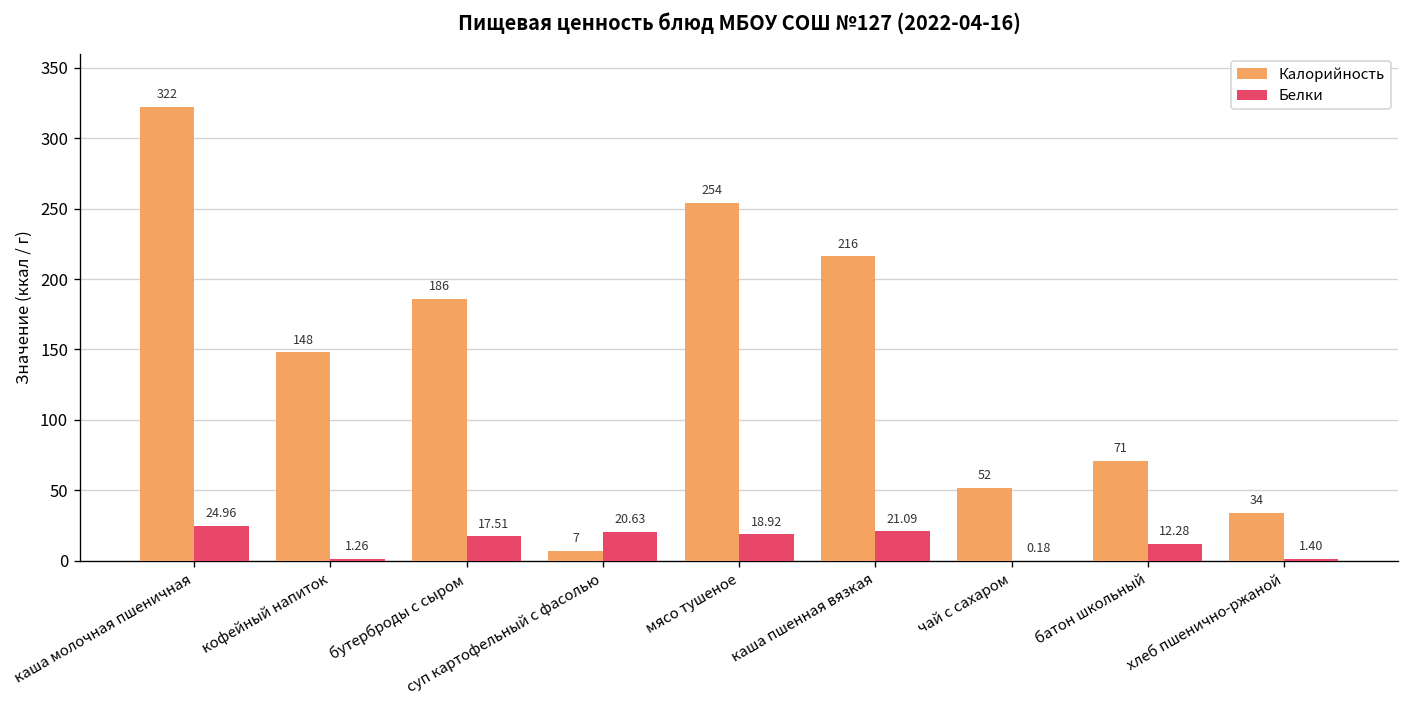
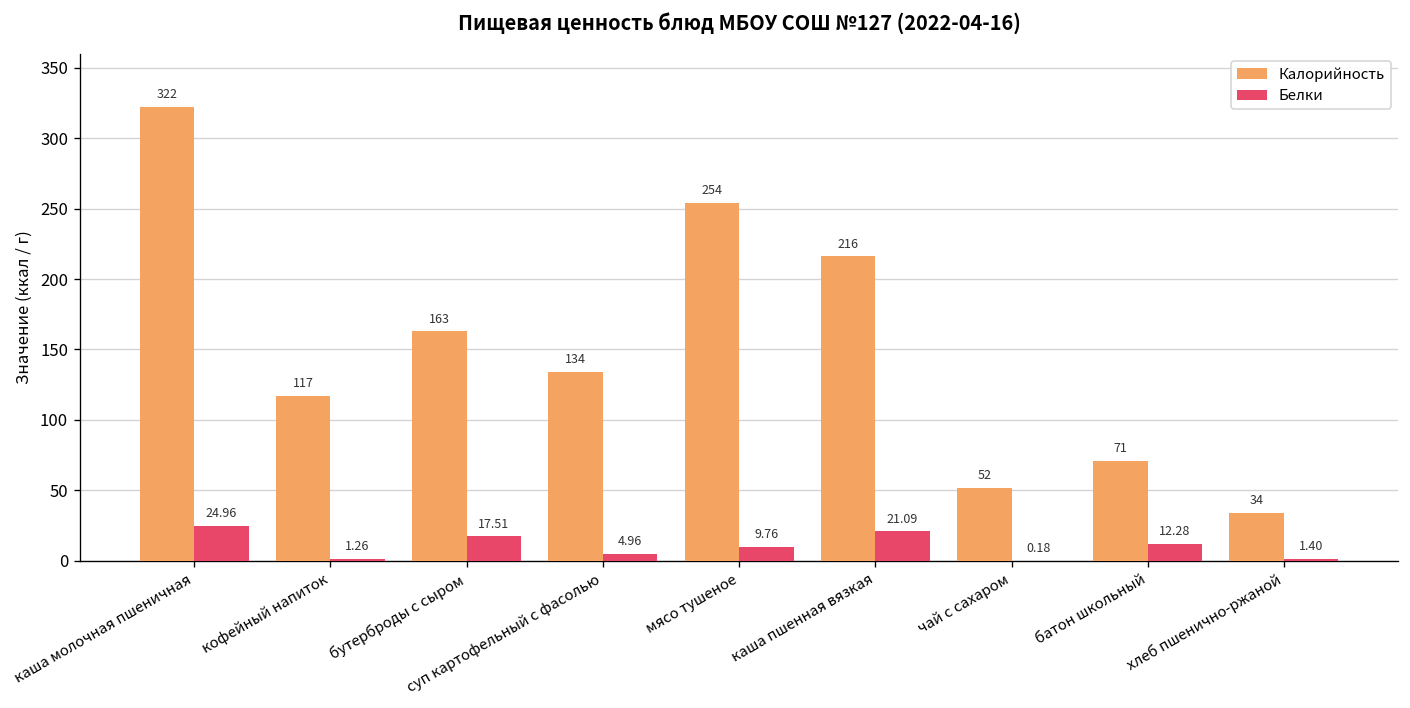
  {
    "Калорийность": {
      "каша молочная пшеничная": 322,
-     "кофейный напиток": 148,
-     "бутерброды с сыром": 186,
-     "суп картофельный с фасолью": 7,
+     "кофейный напиток": 117,
+     "бутерброды с сыром": 163,
+     "суп картофельный с фасолью": 134,
      "мясо тушеное": 254,
      "каша пшенная вязкая": 216,
      "чай с сахаром": 52,
      "батон школьный": 71,
      "хлеб пшенично-ржаной": 34
    },
    "Белки": {
      "каша молочная пшеничная": 24.96,
      "кофейный напиток": 1.26,
      "бутерброды с сыром": 17.51,
-     "суп картофельный с фасолью": 20.63,
-     "мясо тушеное": 18.92,
+     "суп картофельный с фасолью": 4.96,
+     "мясо тушеное": 9.76,
      "каша пшенная вязкая": 21.09,
      "чай с сахаром": 0.18,
      "батон школьный": 12.28,
      "хлеб пшенично-ржаной": 1.40
    }
  }
